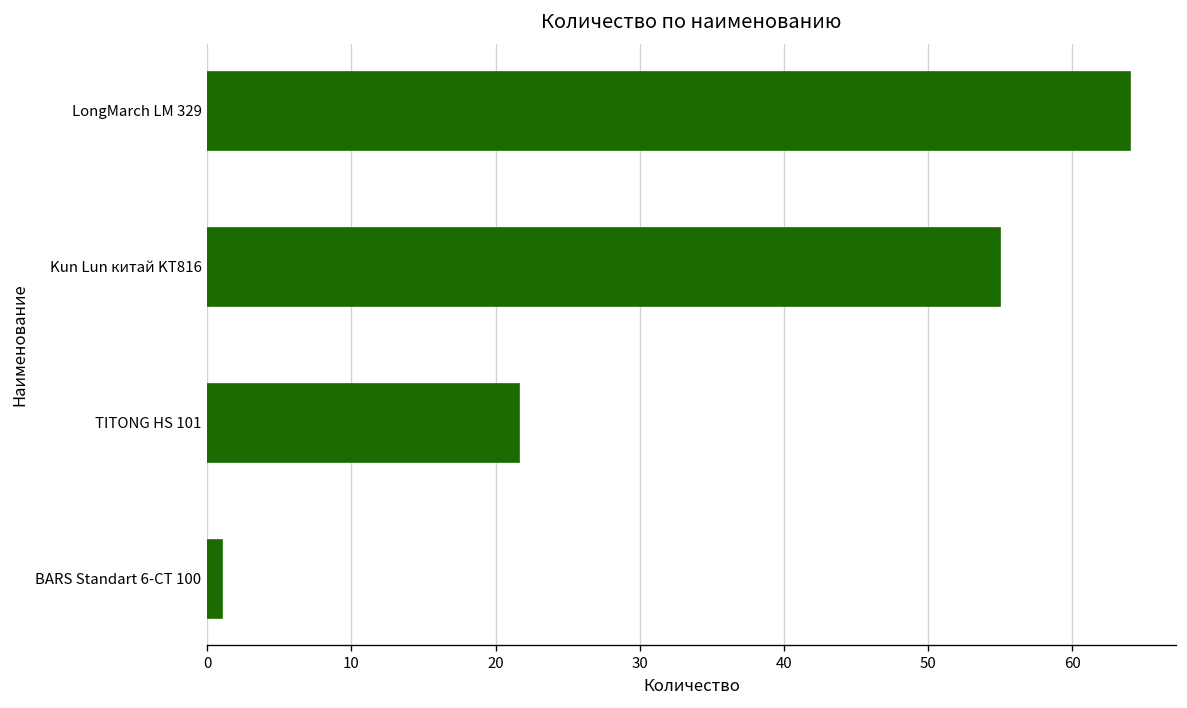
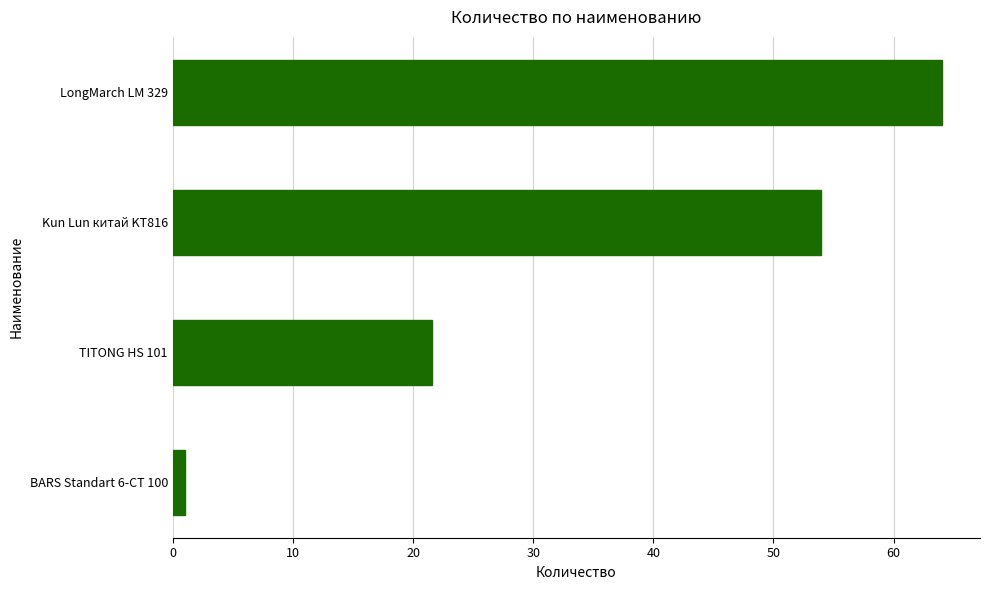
  {
    "LongMarch LM 329": 64,
-   "Kun Lun китай KT816": 55,
+   "Kun Lun китай KT816": 54,
    "TITONG HS 101": 21.6,
    "BARS Standart 6-СТ 100": 1
  }
